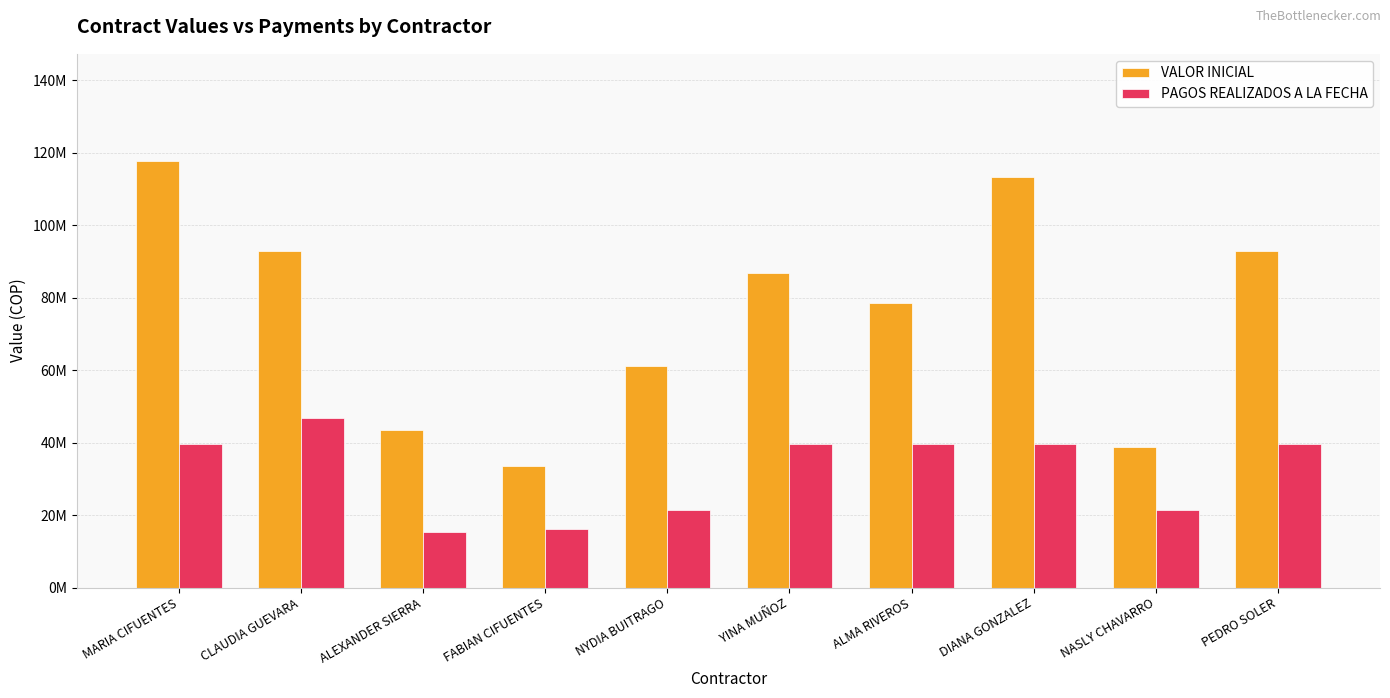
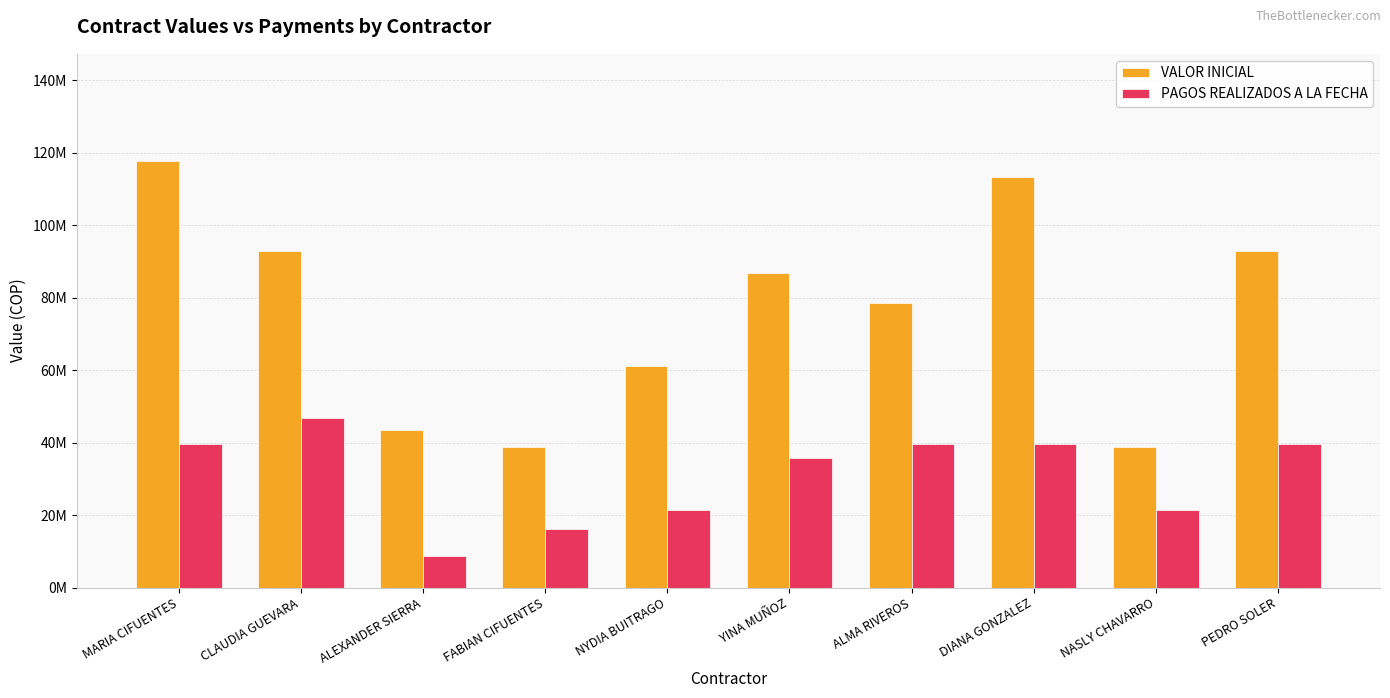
  {
    "VALOR INICIAL": {
      "MARIA CIFUENTES": 118000000,
      "CLAUDIA GUEVARA": 93000000,
      "ALEXANDER SIERRA": 44000000,
-     "FABIAN CIFUENTES": 34000000,
+     "FABIAN CIFUENTES": 39000000,
      "NYDIA BUITRAGO": 61000000,
      "YINA MUÑOZ": 87000000,
      "ALMA RIVEROS": 79000000,
      "DIANA GONZALEZ": 113000000,
      "NASLY CHAVARRO": 39000000,
      "PEDRO SOLER": 93000000
    },
    "PAGOS REALIZADOS A LA FECHA": {
      "MARIA CIFUENTES": 40000000,
      "CLAUDIA GUEVARA": 47000000,
-     "ALEXANDER SIERRA": 15000000,
+     "ALEXANDER SIERRA": 9000000,
      "FABIAN CIFUENTES": 16000000,
      "NYDIA BUITRAGO": 21000000,
-     "YINA MUÑOZ": 40000000,
+     "YINA MUÑOZ": 36000000,
      "ALMA RIVEROS": 40000000,
      "DIANA GONZALEZ": 40000000,
      "NASLY CHAVARRO": 21000000,
      "PEDRO SOLER": 40000000
    }
  }
